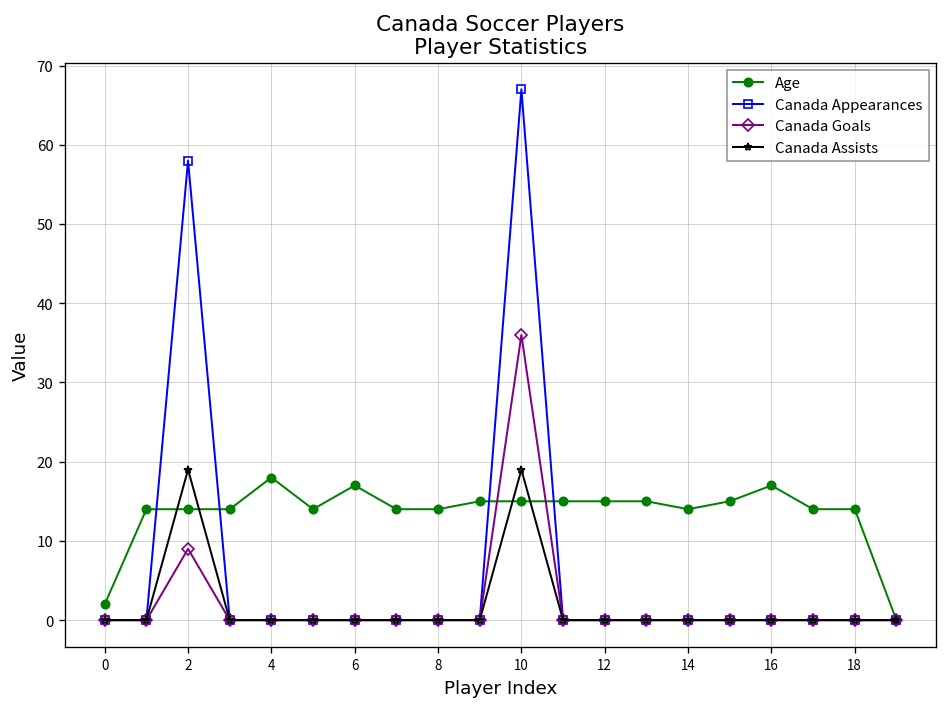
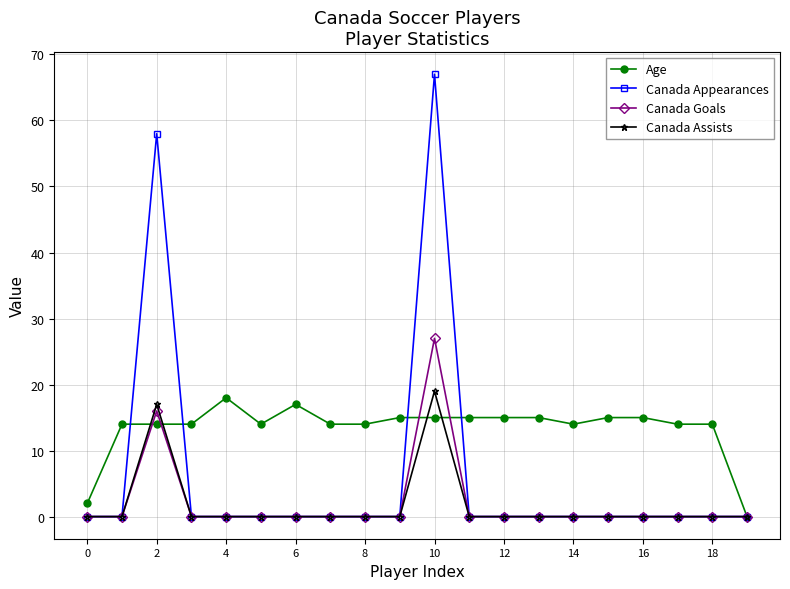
  {
    "Age": {
      "0": 2,
      "2": 14,
      "4": 18,
      "6": 17,
      "8": 14,
      "10": 15,
      "12": 15,
      "14": 14,
-     "16": 17,
+     "16": 15,
      "18": 14
    },
    "Canada Appearances": {
      "2": 58,
      "10": 67
    },
    "Canada Goals": {
-     "2": 9,
-     "10": 36
+     "2": 16,
+     "10": 27
    },
    "Canada Assists": {
-     "2": 19,
+     "2": 17,
      "10": 19
    }
  }
